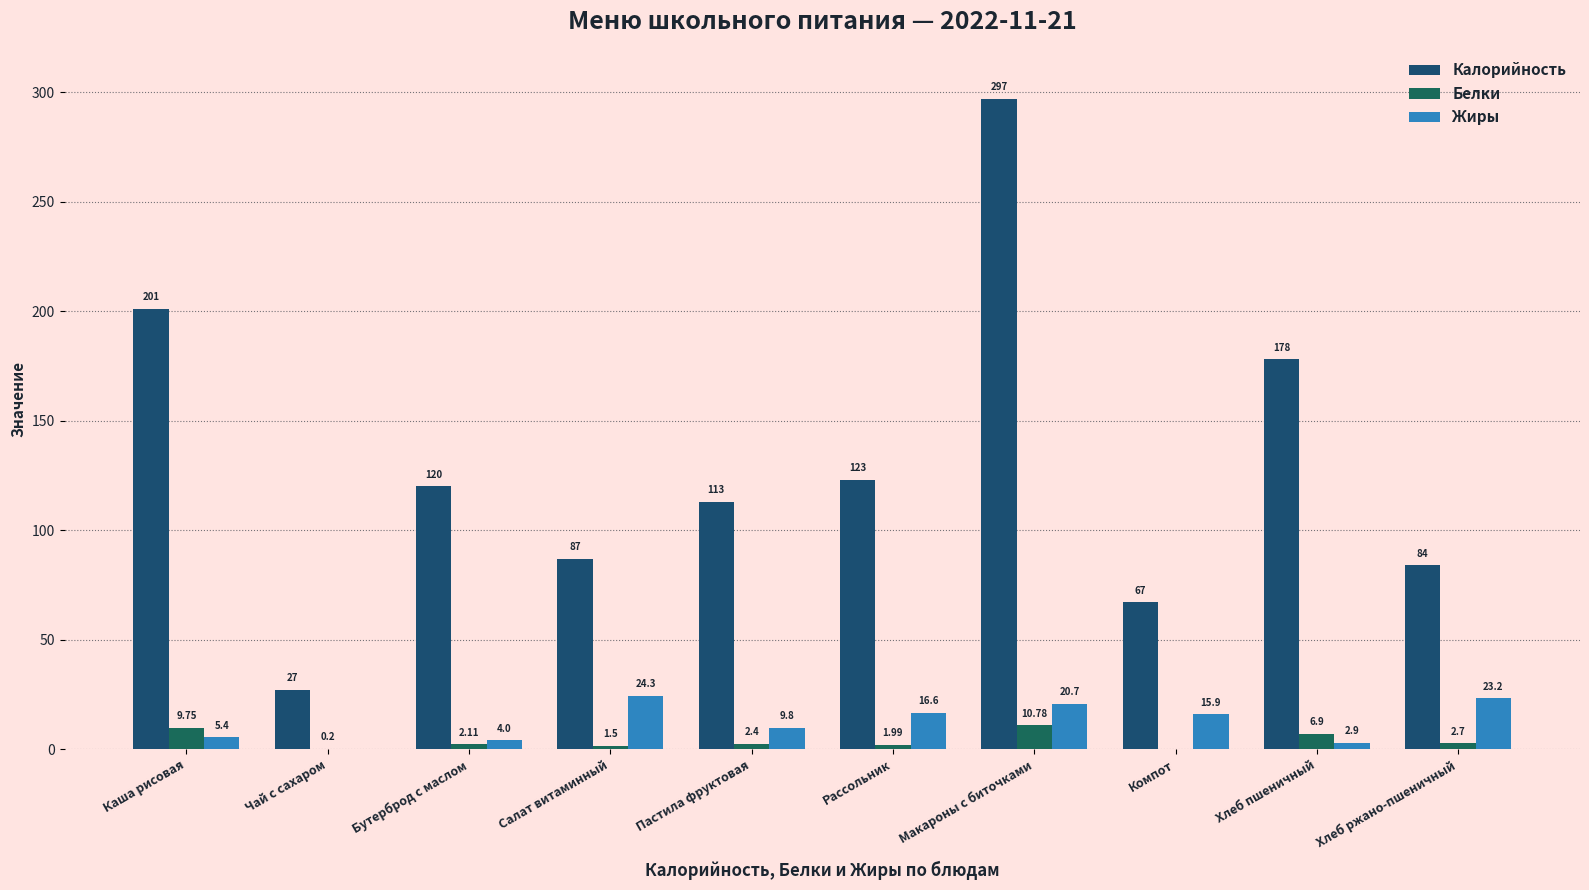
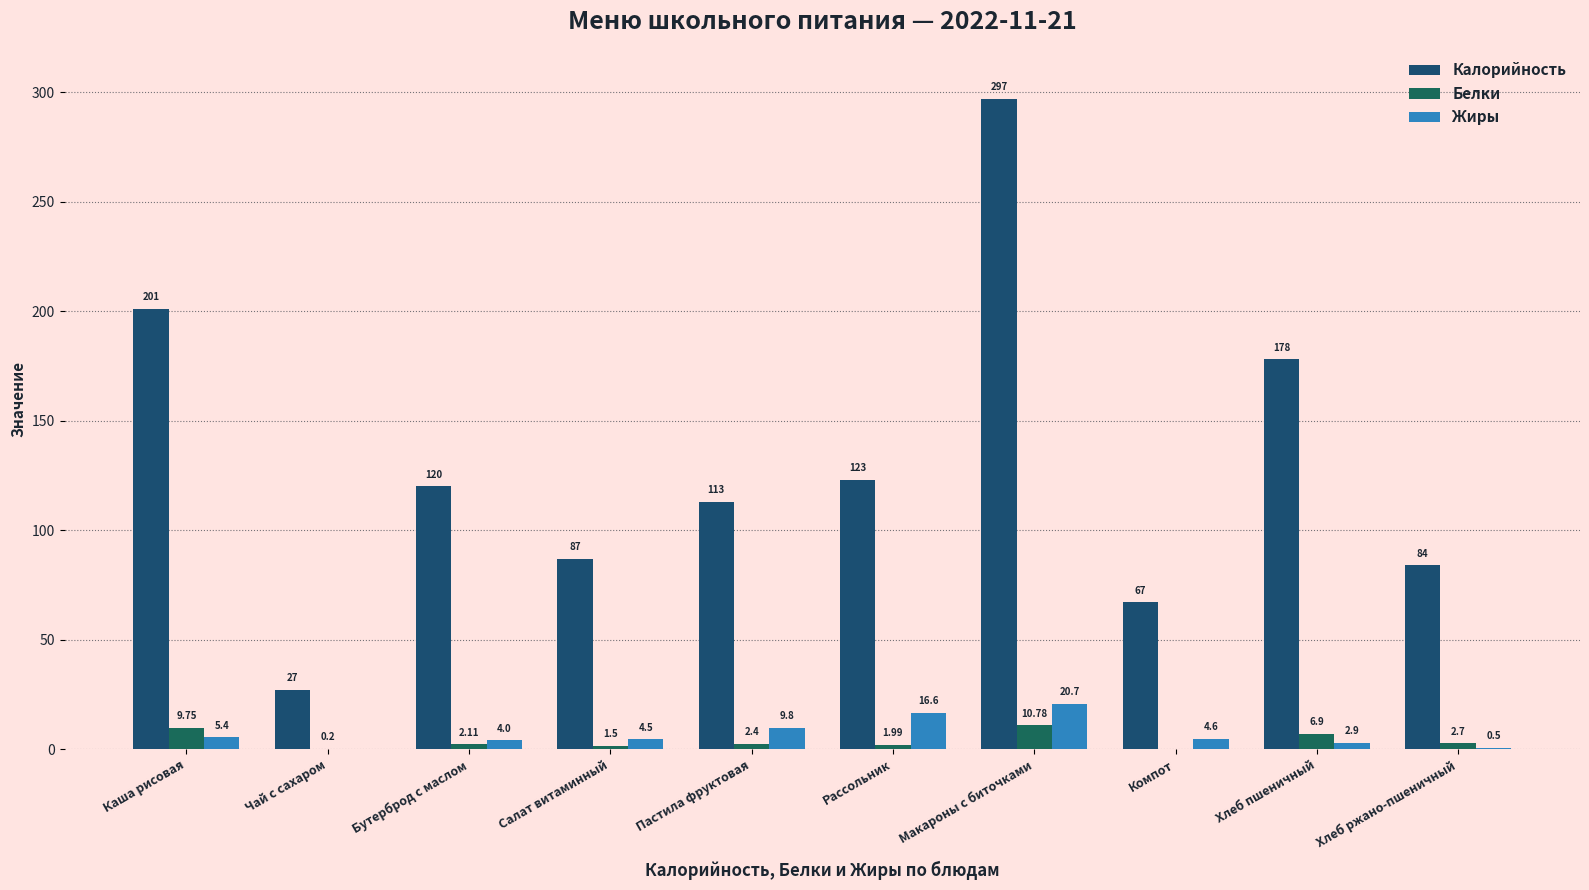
  {
    "Жиры": {
      "Каша рисовая": 5.4,
      "Бутерброд с маслом": 4.0,
-     "Салат витаминный": 24.3,
+     "Салат витаминный": 4.5,
      "Пастила фруктовая": 9.8,
      "Рассольник": 16.6,
      "Макароны с биточками": 20.7,
-     "Компот": 15.9,
+     "Компот": 4.6,
      "Хлеб пшеничный": 2.9,
-     "Хлеб ржано-пшеничный": 23.2
+     "Хлеб ржано-пшеничный": 0.5
    }
  }
